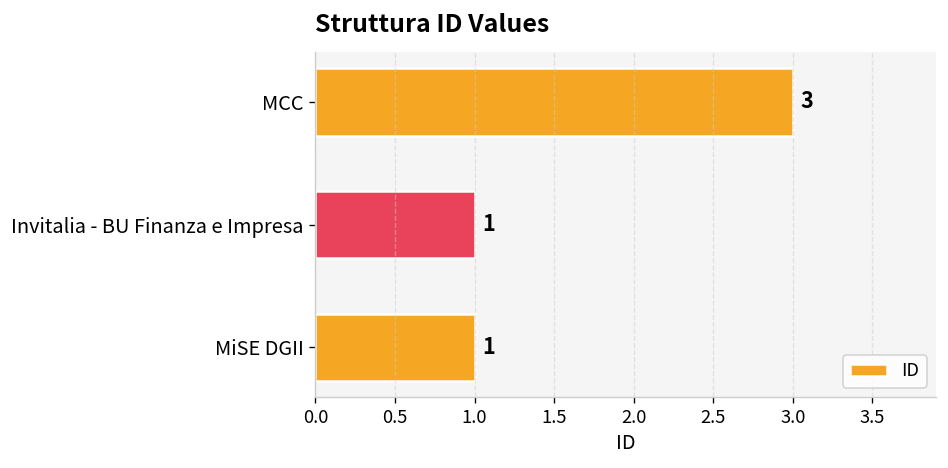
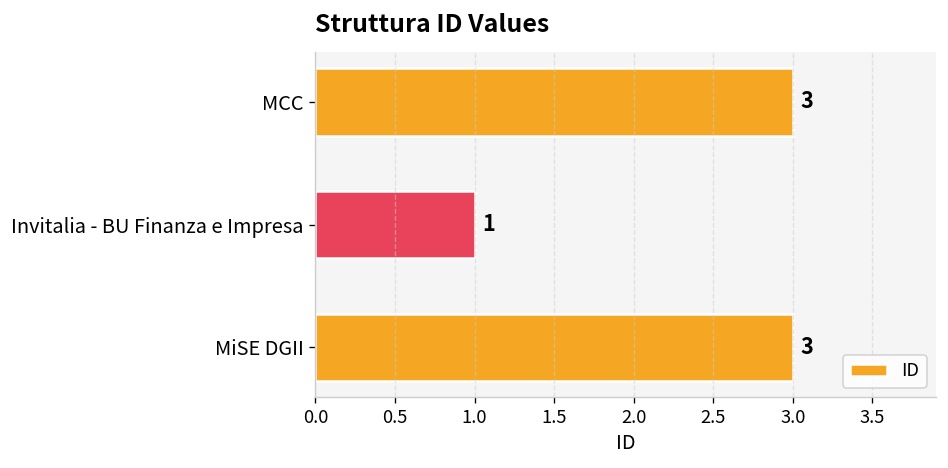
  {
    "MCC": 3,
    "Invitalia - BU Finanza e Impresa": 1,
-   "MiSE DGII": 1
+   "MiSE DGII": 3
  }
